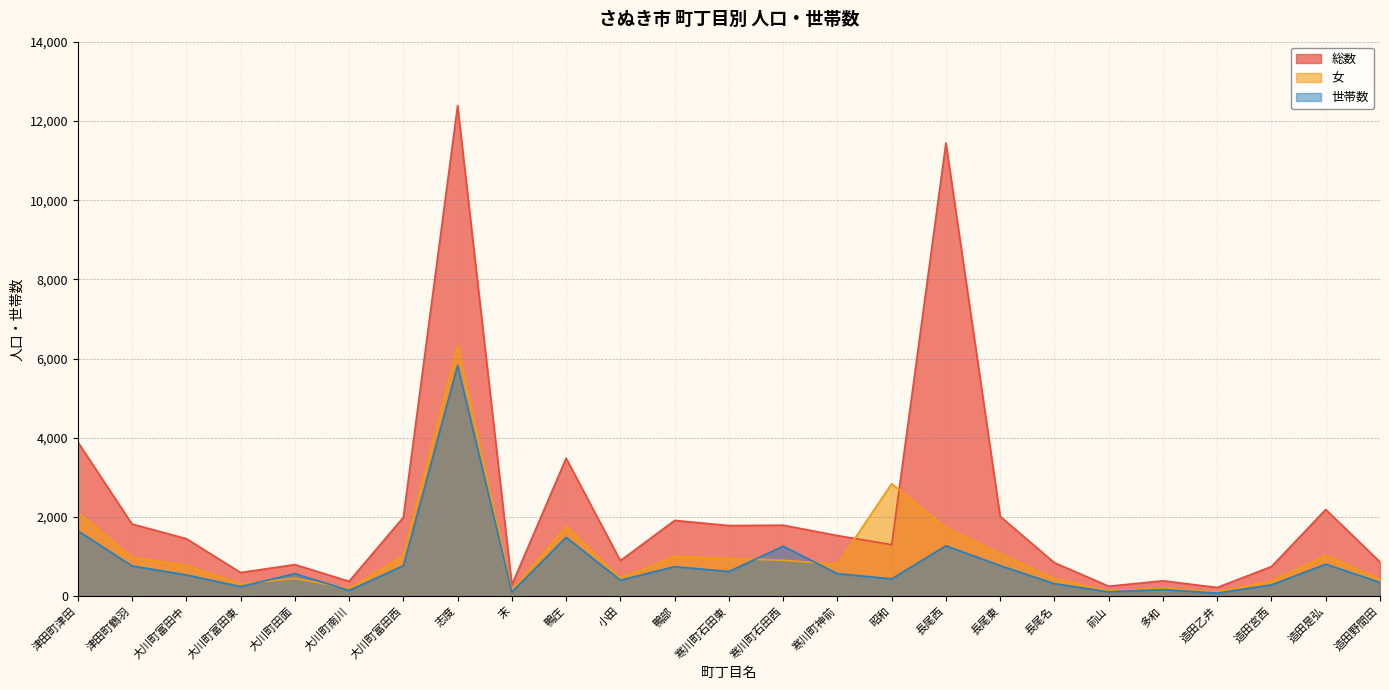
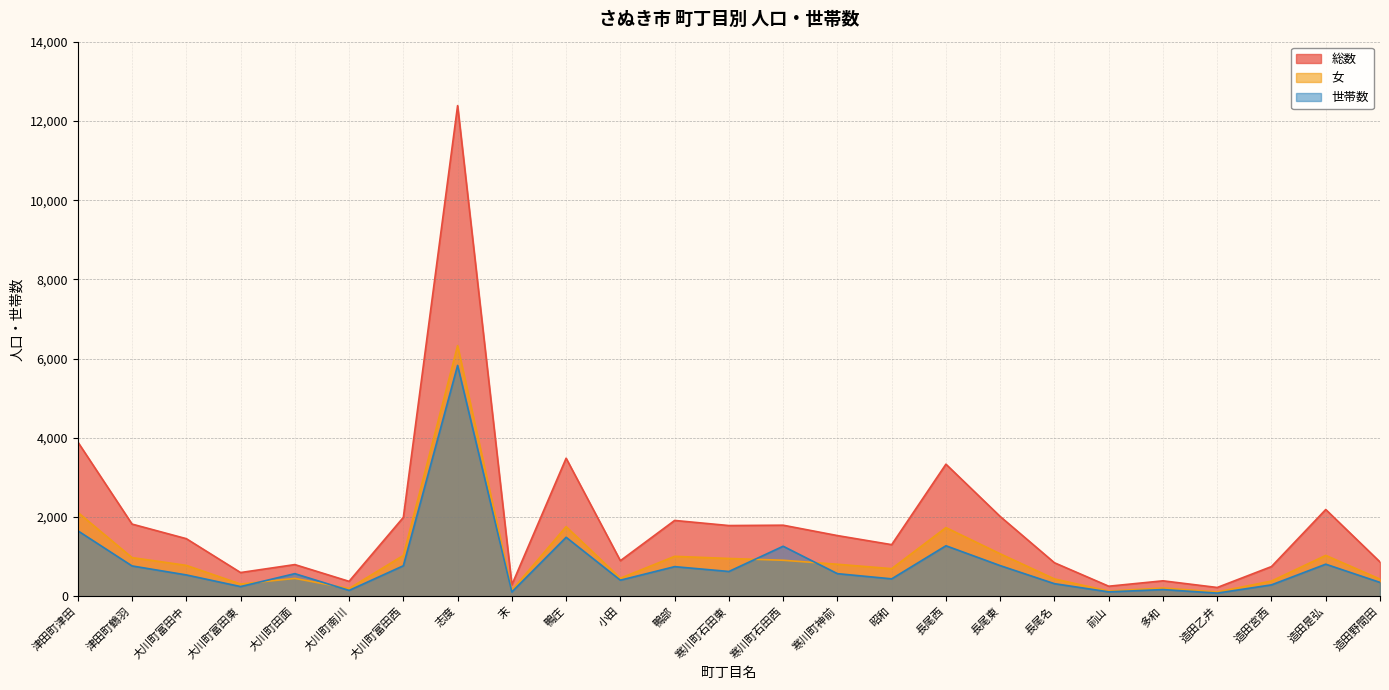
  {
    "総数": {
      "津田町津田": "3,900",
      "津田町鶴羽": "1,800",
      "大川町富田中": "1,500",
      "大川町富田東": "600",
      "大川町田面": "800",
      "大川町南川": "400",
      "大川町富田西": "2,000",
      "志度": "12,400",
      "末": "300",
      "鴨庄": "3,500",
      "小田": "900",
      "鴨部": "1,900",
      "寒川町石田東": "1,800",
      "寒川町石田西": "1,800",
      "寒川町神前": "1,500",
      "昭和": "1,300",
-     "長尾西": "11,400",
+     "長尾西": "3,300",
      "長尾東": "2,000",
      "長尾名": "800",
      "前山": "300",
      "多和": "400",
      "造田乙井": "200",
      "造田宮西": "800",
      "造田是弘": "2,200",
      "造田野間田": "900"
    },
    "女": {
      "津田町津田": "2,100",
      "津田町鶴羽": "1,000",
      "大川町富田中": "800",
      "大川町富田東": "300",
      "大川町田面": "500",
      "大川町富田西": "1,000",
      "志度": "6,300",
      "鴨庄": "1,800",
      "鴨部": "1,000",
      "寒川町石田東": "1,000",
      "寒川町石田西": "900",
      "寒川町神前": "800",
-     "昭和": "2,800",
+     "昭和": "700",
      "長尾西": "1,700",
      "長尾東": "1,100",
      "長尾名": "400",
      "造田宮西": "400",
      "造田是弘": "1,000",
      "造田野間田": "400"
    },
    "世帯数": {
      "津田町津田": "1,700",
      "津田町鶴羽": "800",
      "大川町富田中": "500",
      "大川町富田東": "200",
      "大川町田面": "600",
      "大川町富田西": "800",
      "志度": "5,800",
      "鴨庄": "1,500",
      "鴨部": "800",
      "寒川町石田東": "600",
      "寒川町石田西": "1,300",
      "寒川町神前": "600",
      "昭和": "400",
      "長尾西": "1,300",
      "長尾東": "800",
      "長尾名": "300",
      "造田宮西": "300",
      "造田是弘": "800",
      "造田野間田": "400"
    }
  }
